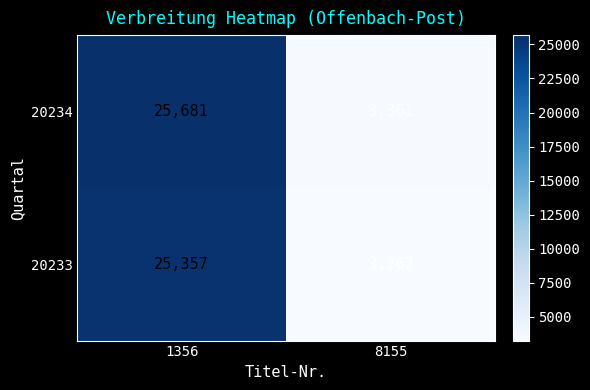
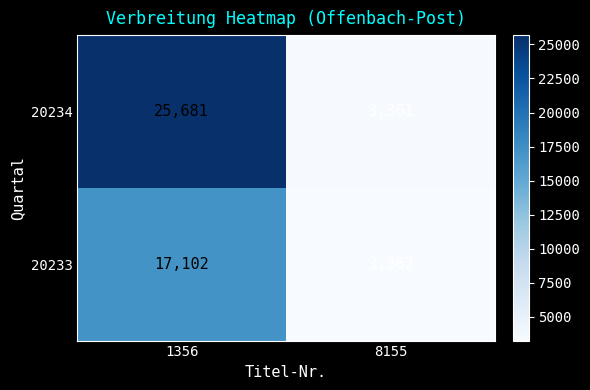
  {
    "20234": {
      "1356": "25,681"
    },
    "20233": {
-     "1356": "25,357"
+     "1356": "17,102"
    }
  }
